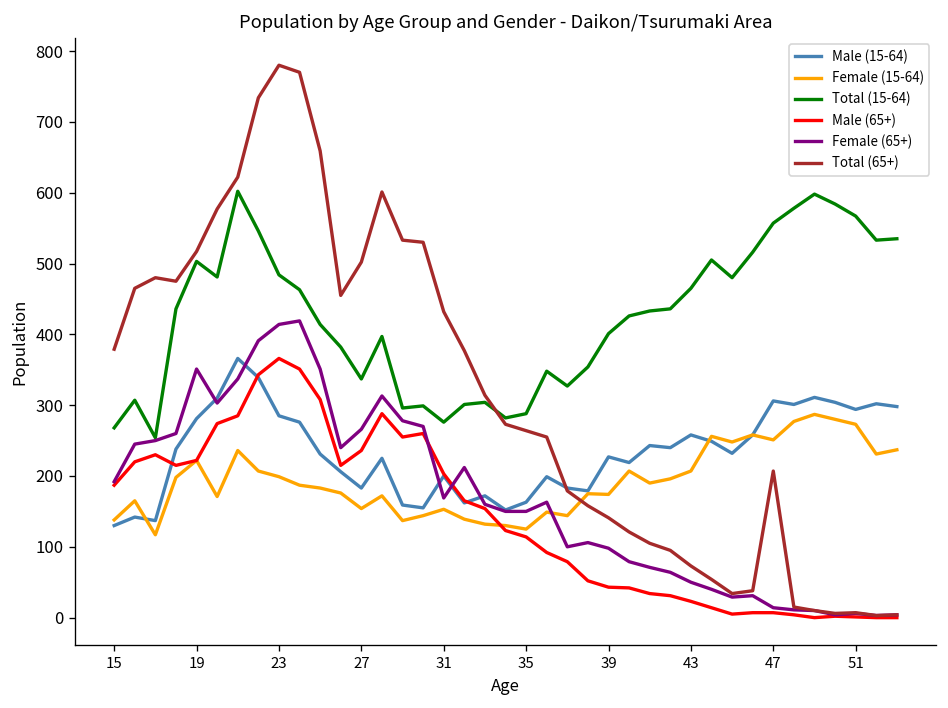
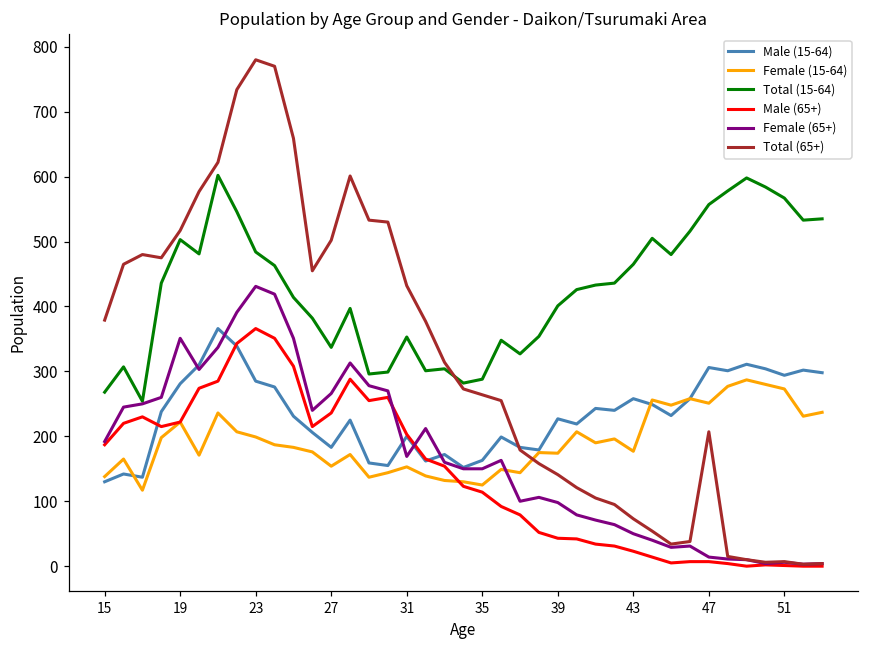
  {
    "Male (15-64)": {
      "15": 130,
      "19": 280,
      "23": 290,
      "27": 180,
      "35": 160,
      "39": 230,
      "43": 260,
      "47": 310,
      "51": 290
    },
    "Female (15-64)": {
      "15": 140,
      "23": 200,
      "27": 150,
      "31": 150,
      "35": 130,
      "39": 170,
-     "43": 210,
+     "43": 180,
      "47": 250,
      "51": 270
    },
    "Total (15-64)": {
      "15": 270,
      "19": 500,
      "23": 480,
      "27": 340,
-     "31": 280,
+     "31": 350,
      "35": 290,
      "39": 400,
      "43": 470,
      "47": 560,
      "51": 570
    },
    "Male (65+)": {
      "15": 190,
      "23": 370,
      "27": 240,
      "35": 110,
      "39": 40,
      "43": 20,
      "47": 10,
      "51": 0
    },
    "Female (65+)": {
      "15": 190,
      "19": 350,
-     "23": 410,
+     "23": 430,
      "27": 270,
      "31": 170,
      "35": 150,
      "39": 100,
      "43": 50,
      "47": 10
    },
    "Total (65+)": {
      "15": 380,
      "19": 520,
      "23": 780,
      "27": 500,
      "31": 430,
      "35": 260,
      "39": 140,
      "43": 70,
      "47": 210
    }
  }
